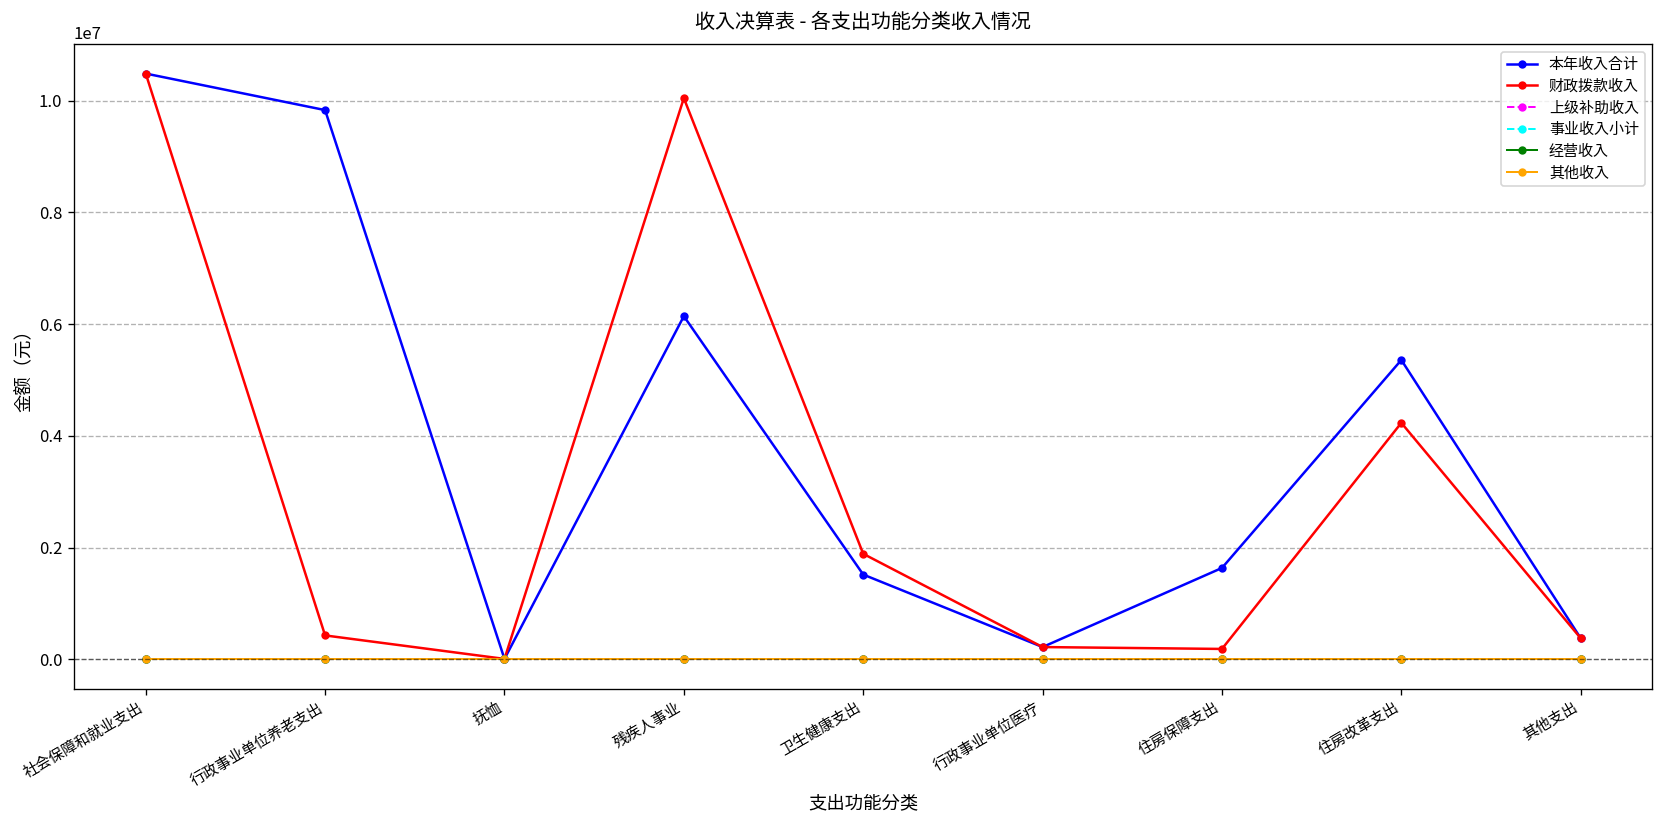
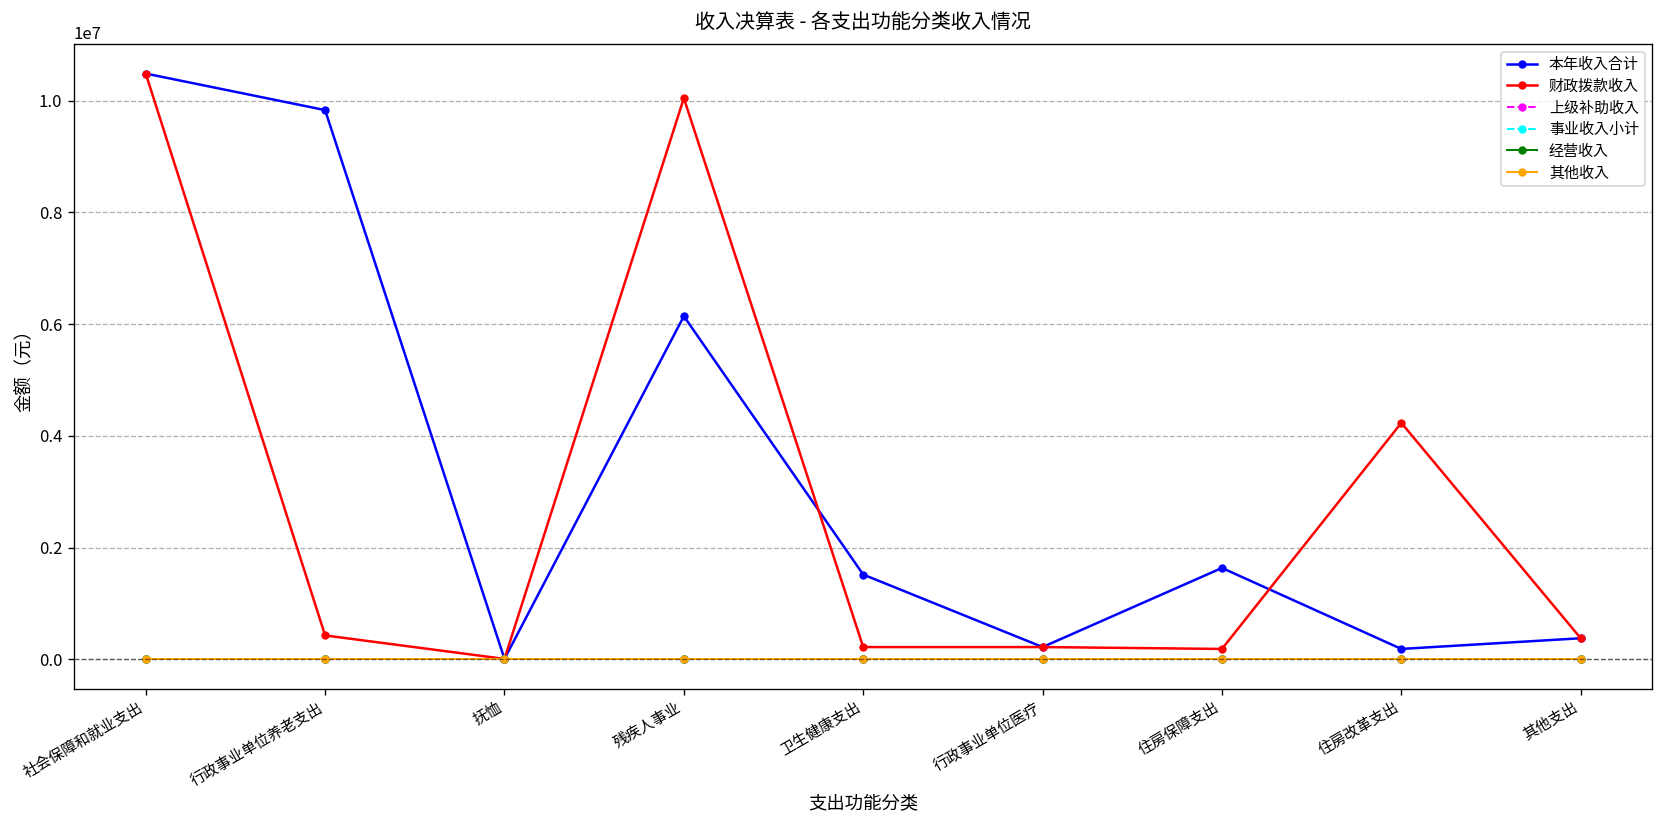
  {
    "本年收入合计": {
      "行政事业单位养老支出": 9800000,
      "残疾人事业": 6100000,
      "卫生健康支出": 1500000,
      "住房保障支出": 1600000,
-     "住房改革支出": 5400000
+     "住房改革支出": 200000
    },
    "财政拨款收入": {
      "行政事业单位养老支出": 400000,
      "残疾人事业": 10000000,
-     "卫生健康支出": 1900000,
+     "卫生健康支出": 200000,
      "住房保障支出": 200000,
      "住房改革支出": 4200000
    },
    "其他收入": {
      "社会保障和就业支出": 0,
      "行政事业单位养老支出": 0,
      "残疾人事业": 0,
      "卫生健康支出": 0,
      "行政事业单位医疗": 0,
      "住房保障支出": 0,
      "住房改革支出": 0,
      "其他支出": 0
    }
  }
